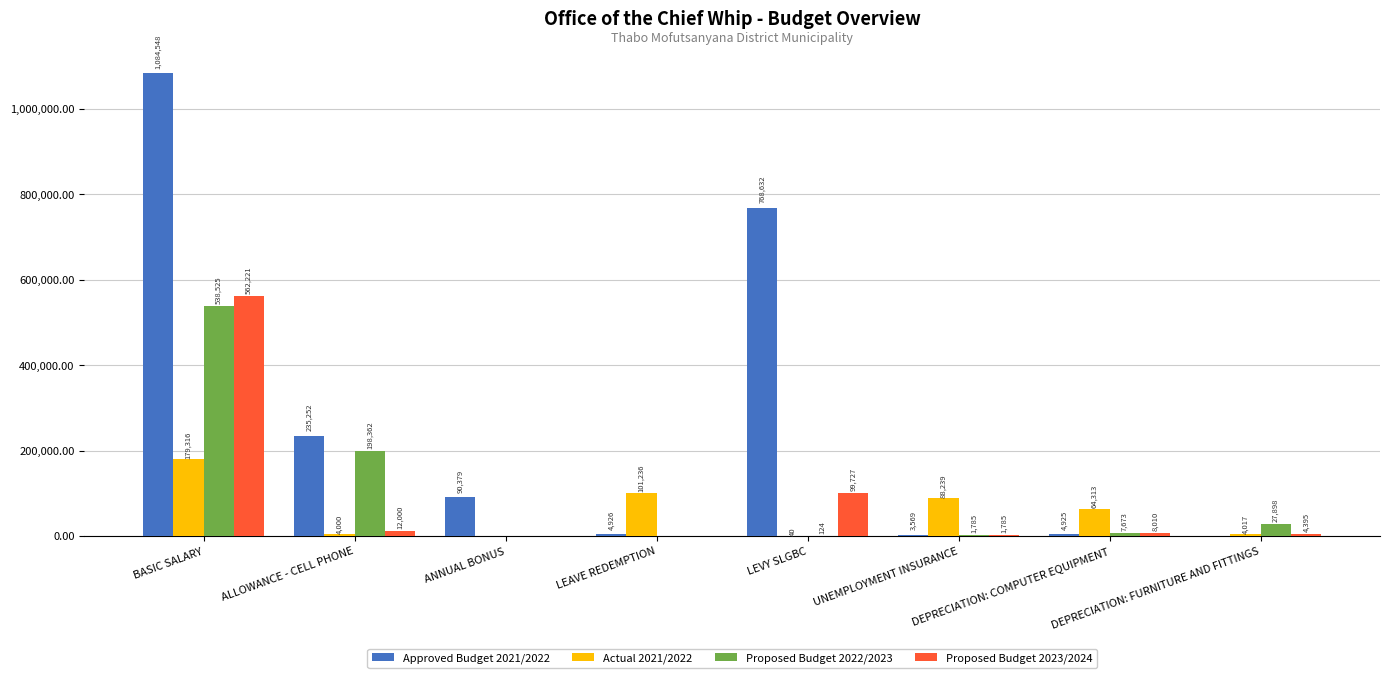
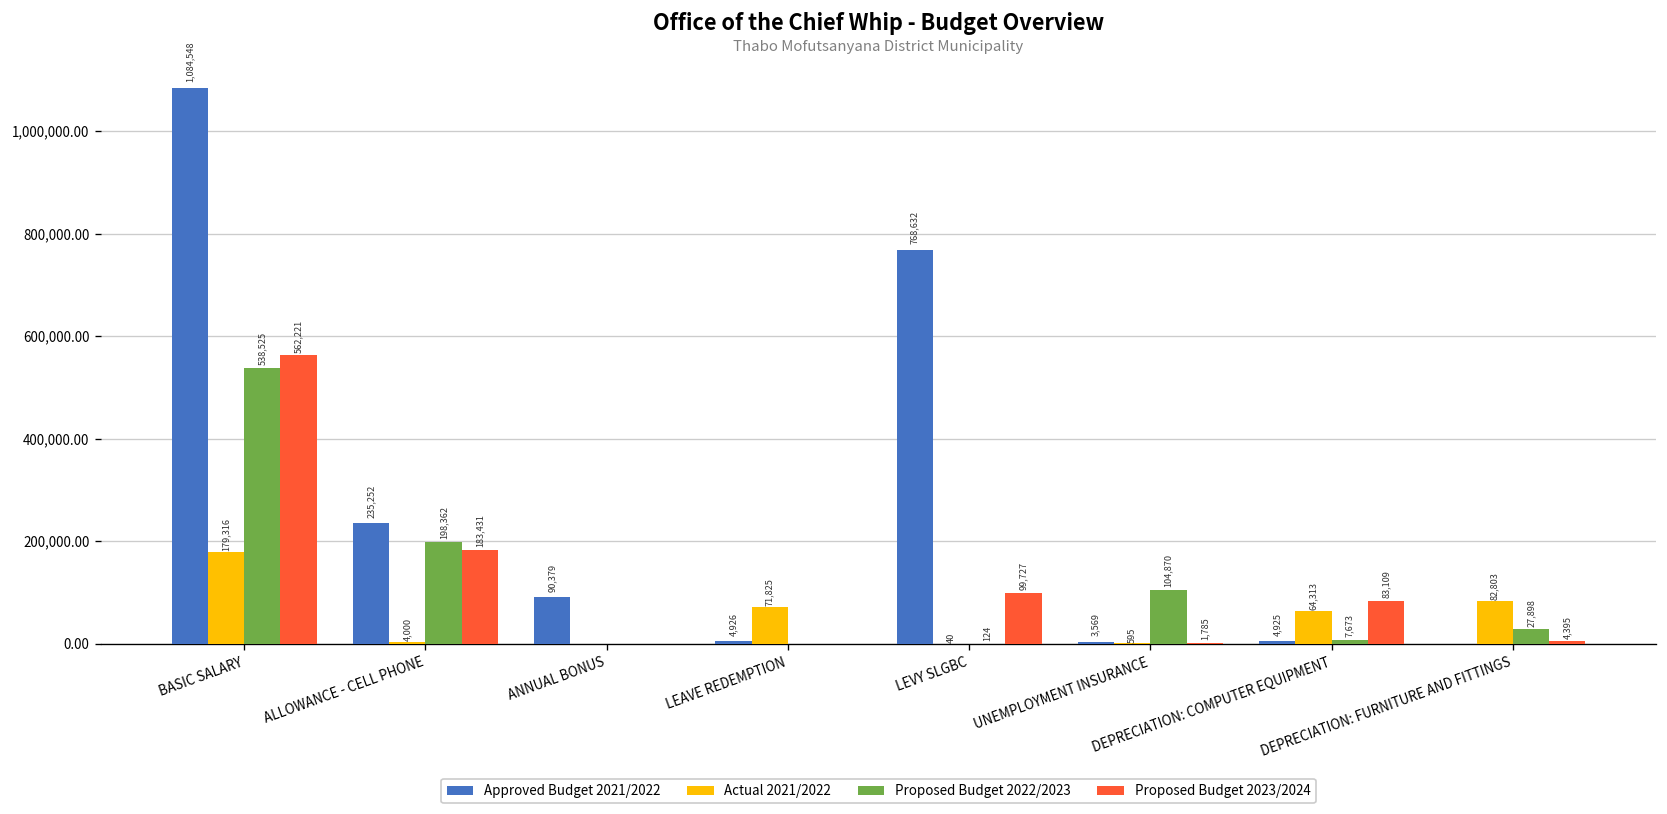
  {
    "Approved Budget 2021/2022": {
      "BASIC SALARY": "1,084,548",
      "ALLOWANCE - CELL PHONE": "235,252",
      "ANNUAL BONUS": "90,379",
      "LEAVE REDEMPTION": "4,926",
      "LEVY SLGBC": "768,632",
      "UNEMPLOYMENT INSURANCE": "3,569",
      "DEPRECIATION: COMPUTER EQUIPMENT": "4,925"
    },
    "Actual 2021/2022": {
      "BASIC SALARY": "179,316",
      "ALLOWANCE - CELL PHONE": "4,000",
-     "LEAVE REDEMPTION": "101,236",
+     "LEAVE REDEMPTION": "71,825",
      "LEVY SLGBC": "40",
-     "UNEMPLOYMENT INSURANCE": "88,239",
+     "UNEMPLOYMENT INSURANCE": "595",
      "DEPRECIATION: COMPUTER EQUIPMENT": "64,313",
-     "DEPRECIATION: FURNITURE AND FITTINGS": "4,017"
+     "DEPRECIATION: FURNITURE AND FITTINGS": "82,803"
    },
    "Proposed Budget 2022/2023": {
      "BASIC SALARY": "538,525",
      "ALLOWANCE - CELL PHONE": "198,362",
      "LEVY SLGBC": "124",
-     "UNEMPLOYMENT INSURANCE": "1,785",
+     "UNEMPLOYMENT INSURANCE": "104,870",
      "DEPRECIATION: COMPUTER EQUIPMENT": "7,673",
      "DEPRECIATION: FURNITURE AND FITTINGS": "27,898"
    },
    "Proposed Budget 2023/2024": {
      "BASIC SALARY": "562,221",
-     "ALLOWANCE - CELL PHONE": "12,000",
+     "ALLOWANCE - CELL PHONE": "183,431",
      "LEVY SLGBC": "99,727",
      "UNEMPLOYMENT INSURANCE": "1,785",
-     "DEPRECIATION: COMPUTER EQUIPMENT": "8,010",
+     "DEPRECIATION: COMPUTER EQUIPMENT": "83,109",
      "DEPRECIATION: FURNITURE AND FITTINGS": "4,395"
    }
  }
